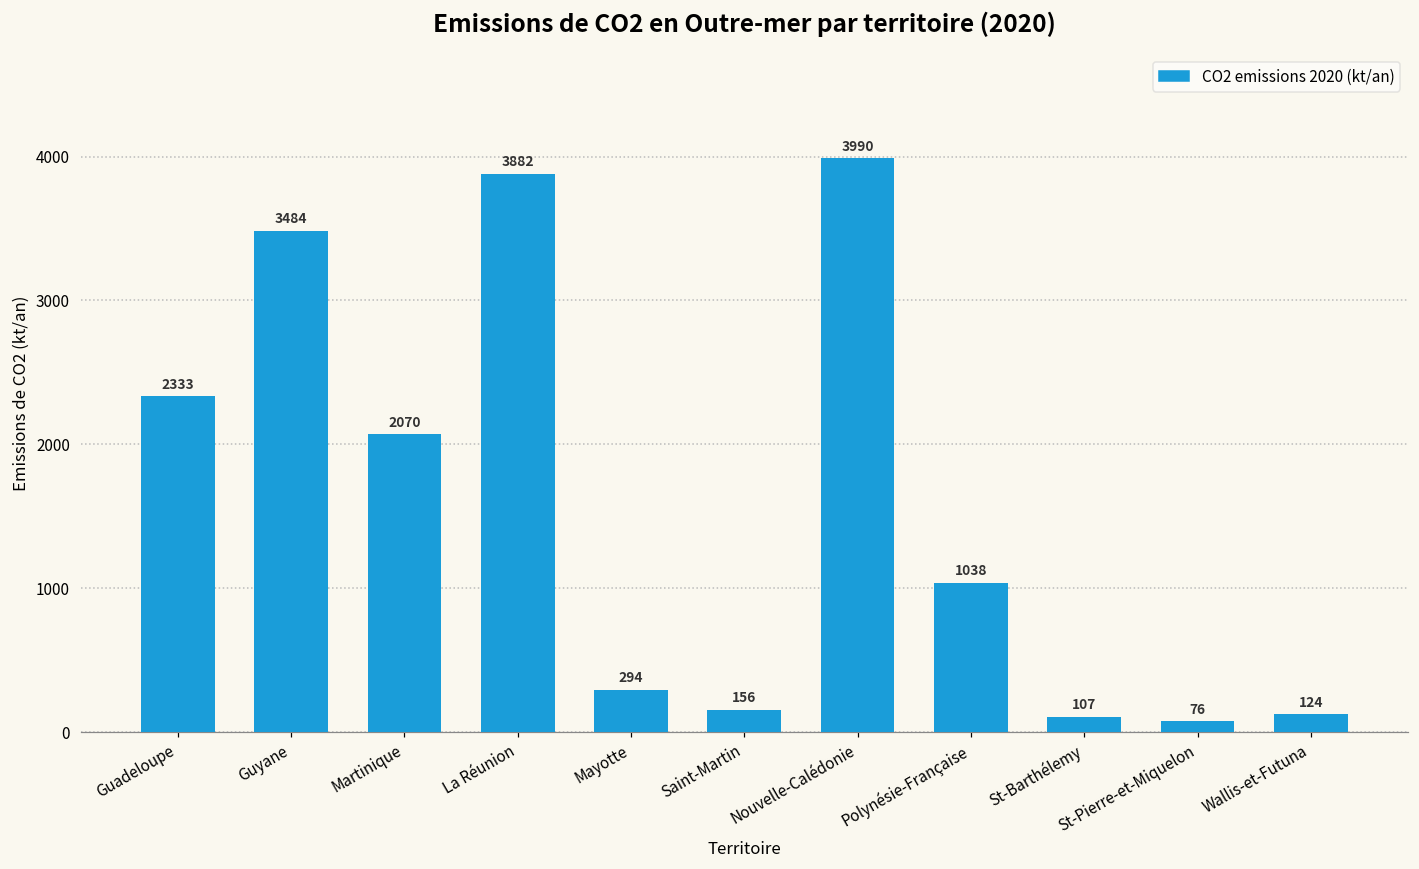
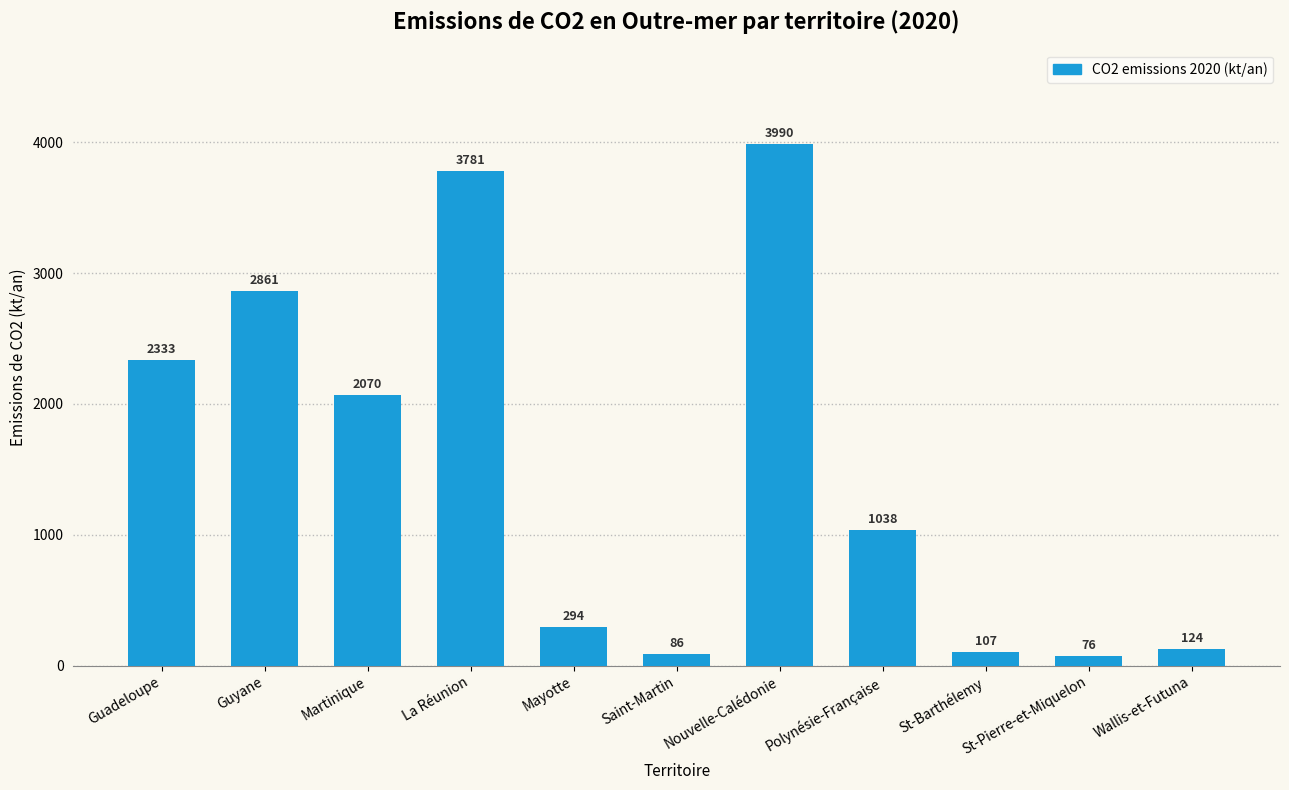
  {
    "Guadeloupe": 2333,
-   "Guyane": 3484,
+   "Guyane": 2861,
    "Martinique": 2070,
-   "La Réunion": 3882,
+   "La Réunion": 3781,
    "Mayotte": 294,
-   "Saint-Martin": 156,
+   "Saint-Martin": 86,
    "Nouvelle-Calédonie": 3990,
    "Polynésie-Française": 1038,
    "St-Barthélemy": 107,
    "St-Pierre-et-Miquelon": 76,
    "Wallis-et-Futuna": 124
  }
